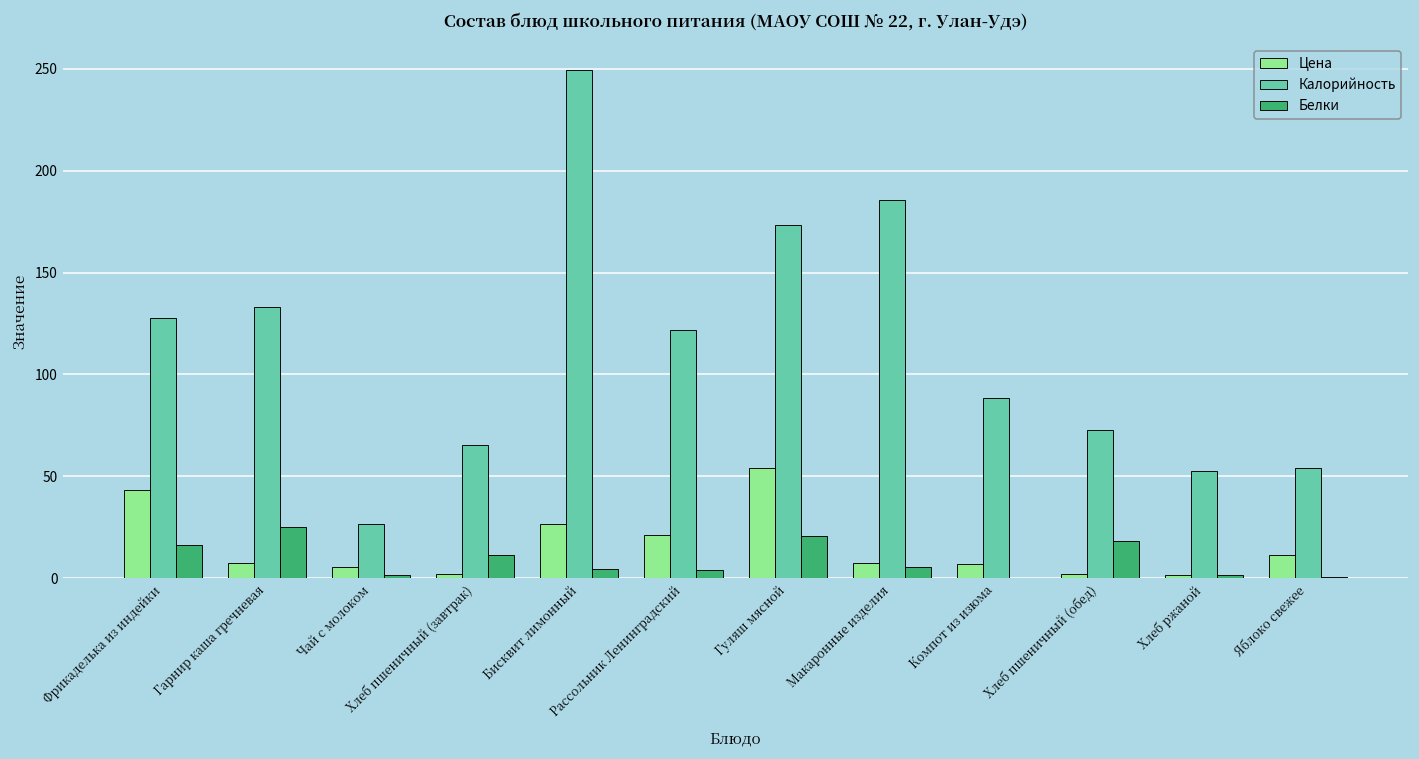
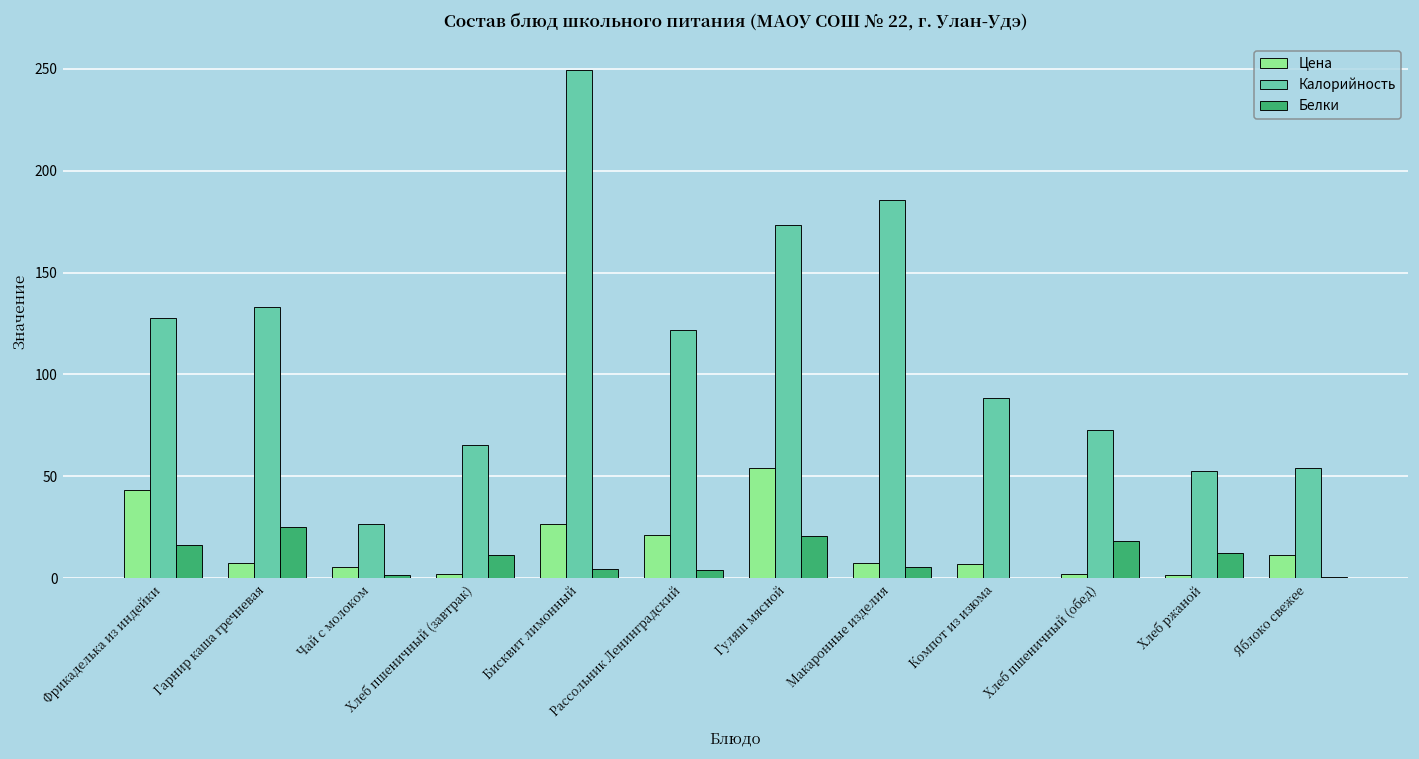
  {
    "Белки": {
      "Фрикаделька из индейки": 16,
      "Гарнир каша гречневая": 25,
      "Чай с молоком": 1,
      "Хлеб пшеничный (завтрак)": 11,
      "Бисквит лимонный": 5,
      "Рассольник Ленинградский": 4,
      "Гуляш мясной": 21,
      "Макаронные изделия": 5,
      "Хлеб пшеничный (обед)": 18,
-     "Хлеб ржаной": 2
+     "Хлеб ржаной": 12
    }
  }
